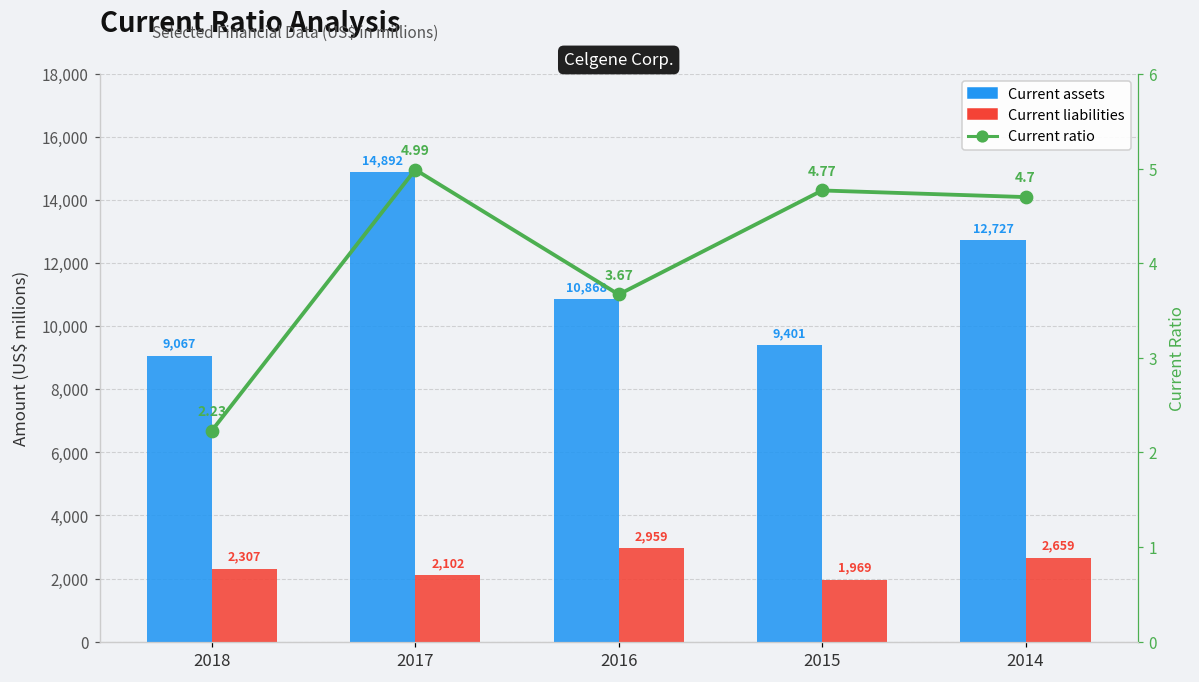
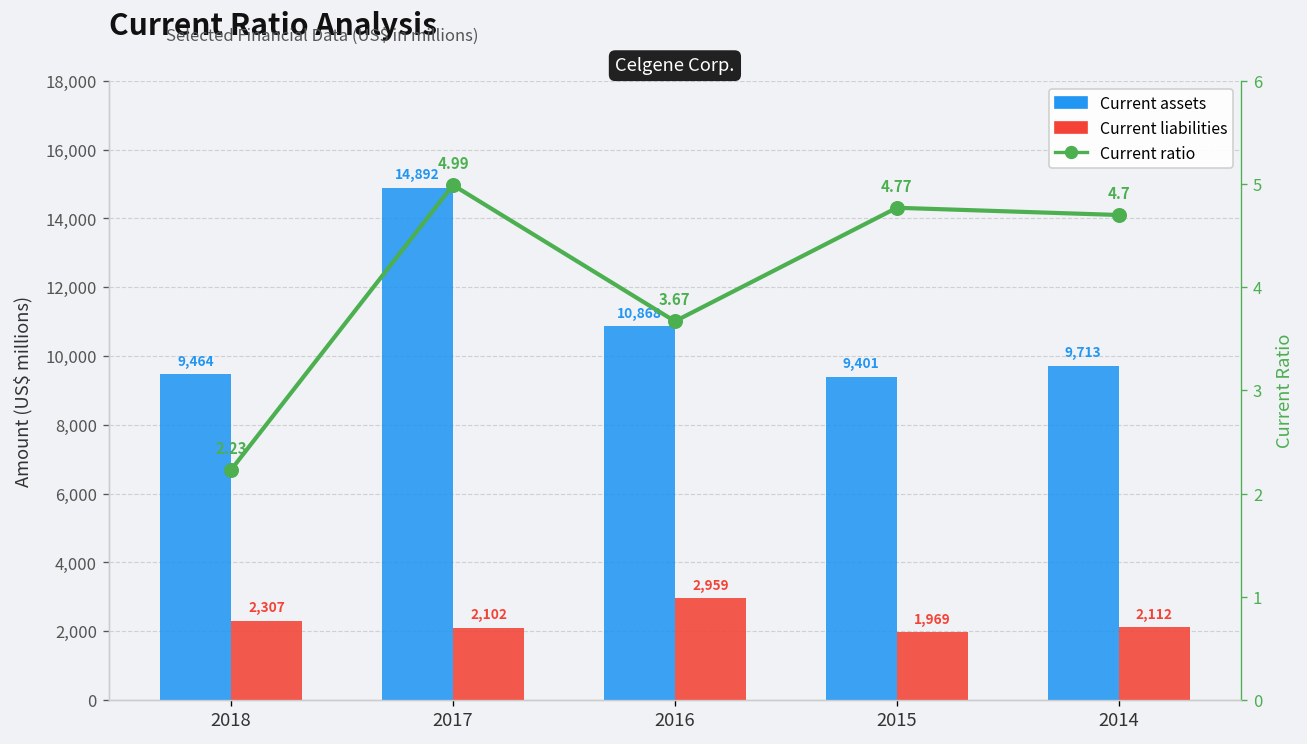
  {
    "Current assets": {
-     "2018": "9,067",
+     "2018": "9,464",
      "2017": "14,892",
      "2016": "10,868",
      "2015": "9,401",
-     "2014": "12,727"
+     "2014": "9,713"
    },
    "Current liabilities": {
      "2017": "2,102",
      "2016": "2,959",
      "2015": "1,969",
-     "2014": "2,659"
+     "2014": "2,112"
    },
    "Current ratio": {
      "2018": "2.23",
      "2017": "4.99",
      "2016": "3.67",
      "2015": "4.77",
      "2014": "4.7"
    }
  }
